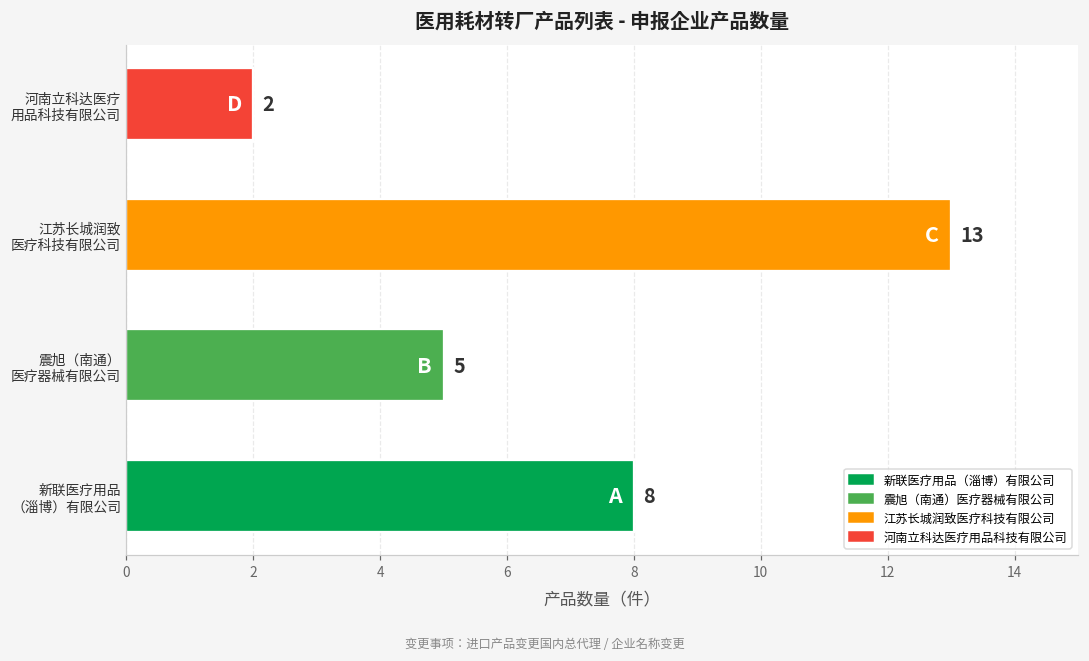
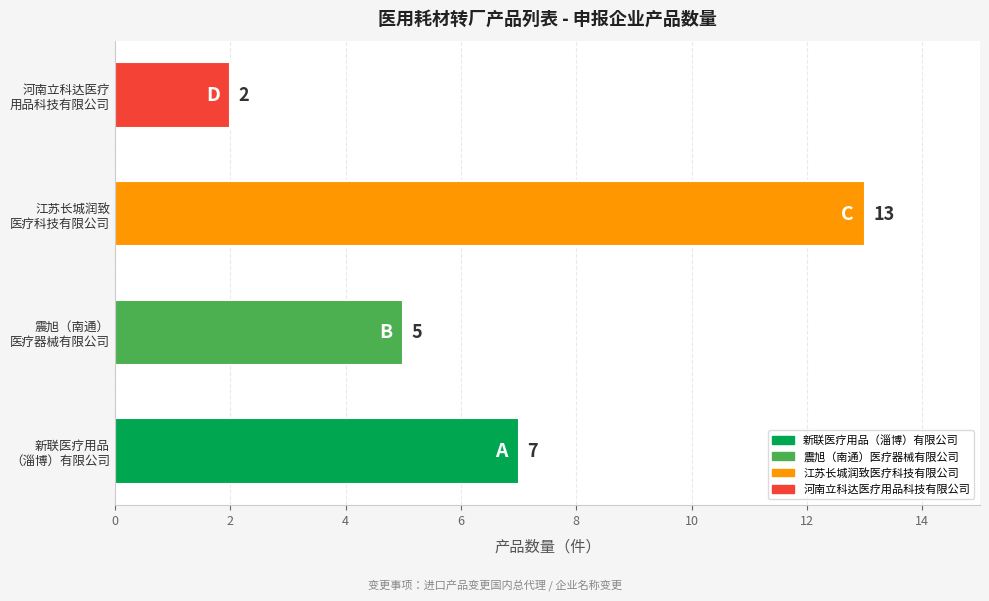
  {
    "河南立科达医疗 用品科技有限公司": 2,
    "江苏长城润致 医疗科技有限公司": 13,
    "震旭（南通） 医疗器械有限公司": 5,
-   "新联医疗用品 （淄博）有限公司": 8
+   "新联医疗用品 （淄博）有限公司": 7
  }
